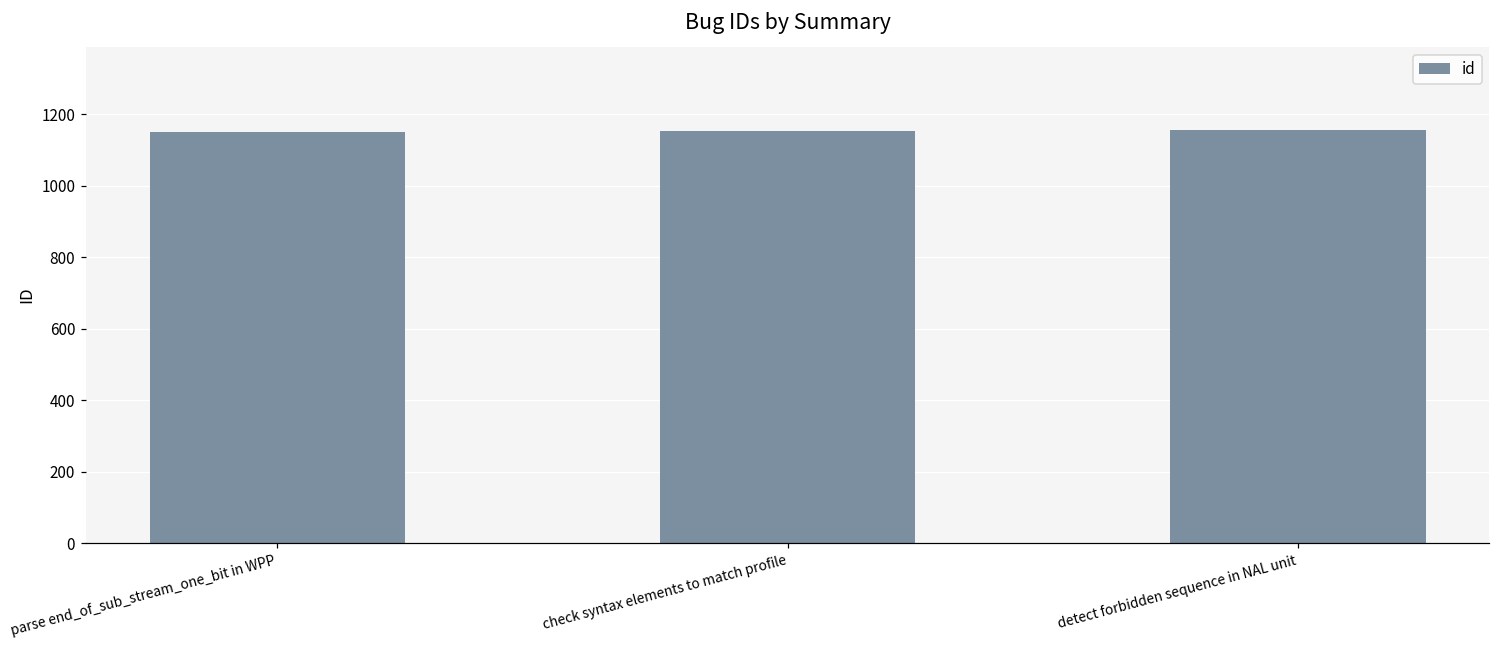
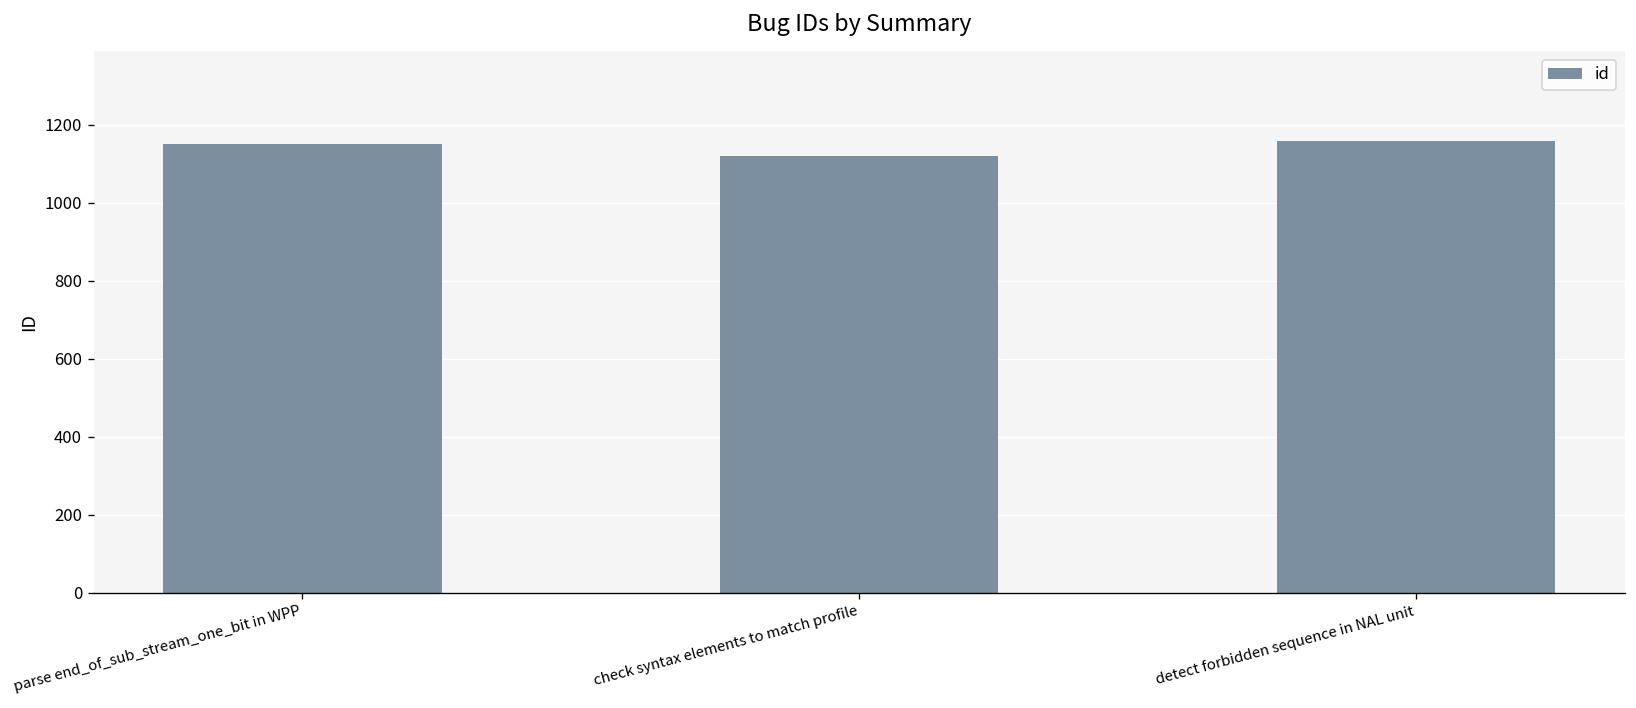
  {
    "parse end_of_sub_stream_one_bit in WPP": 1150,
-   "check syntax elements to match profile": 1150,
+   "check syntax elements to match profile": 1120,
    "detect forbidden sequence in NAL unit": 1160
  }
